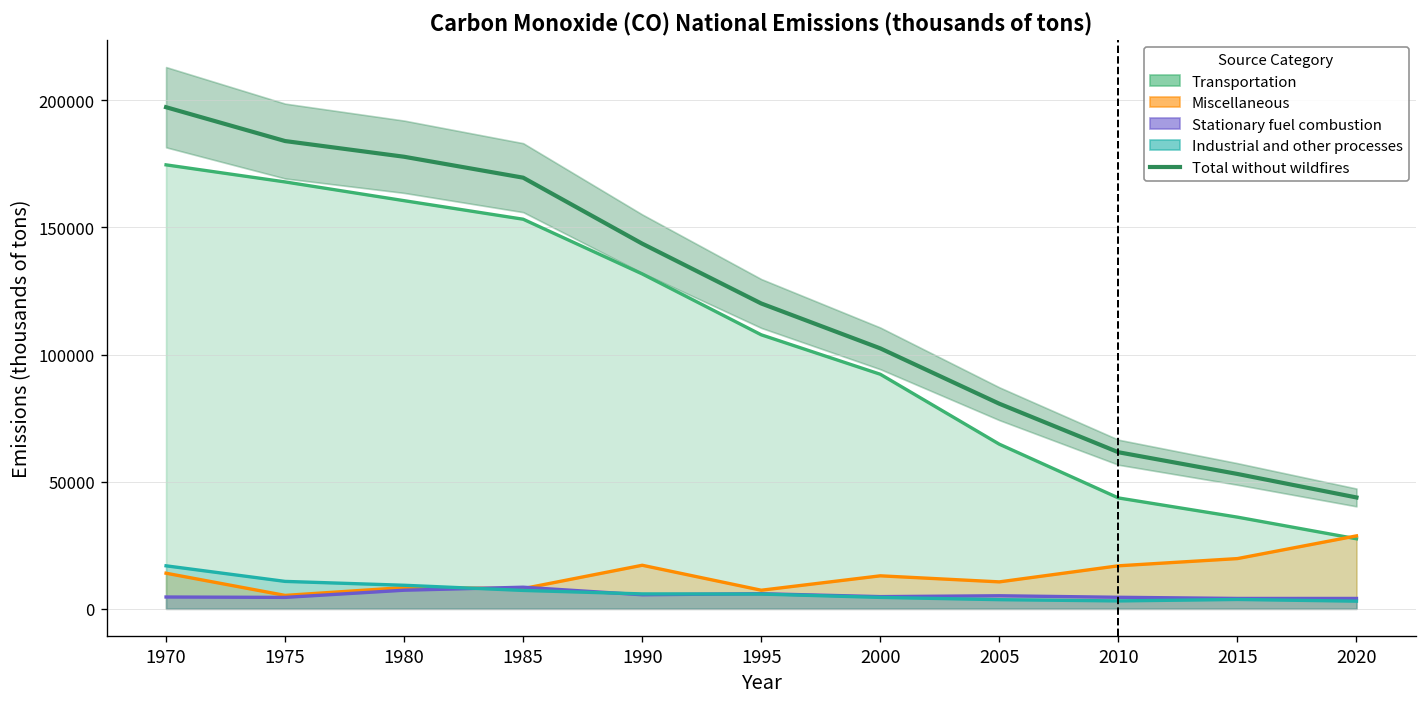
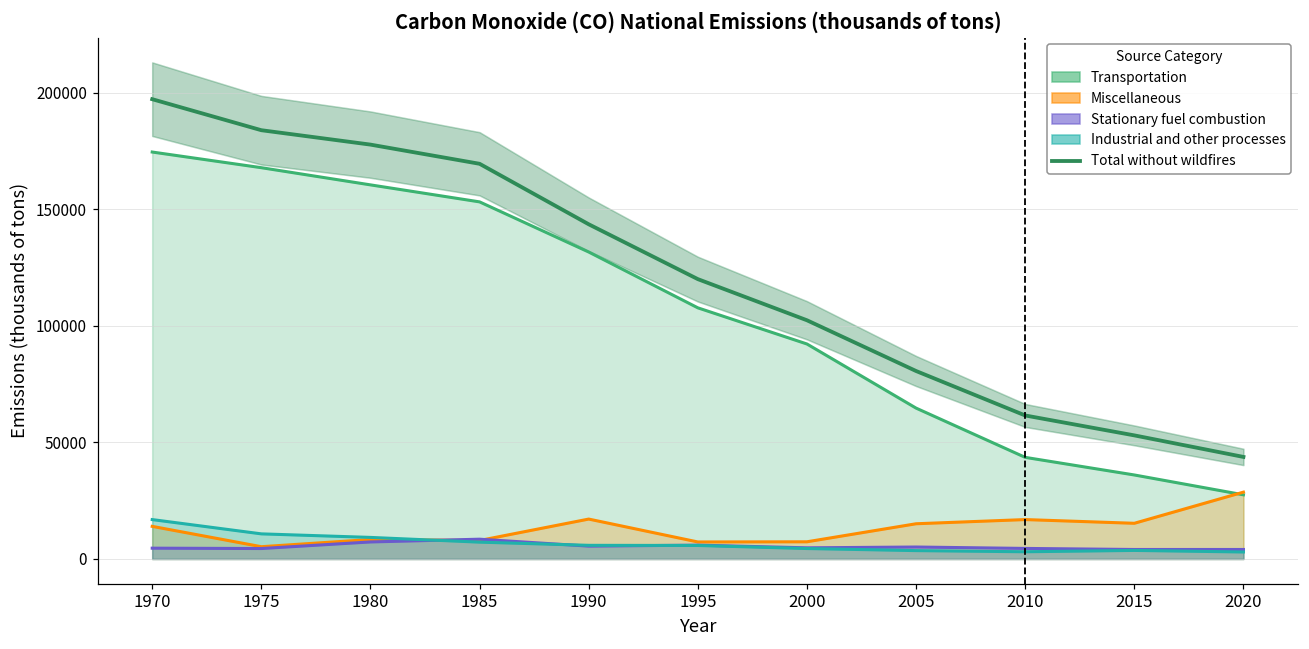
  {
    "Miscellaneous": {
      "1970": 14000,
      "1990": 17000,
      "1995": 7000,
-     "2000": 13000,
-     "2005": 11000,
+     "2000": 7000,
+     "2005": 15000,
      "2010": 17000,
-     "2015": 20000
+     "2015": 15000
    }
  }
